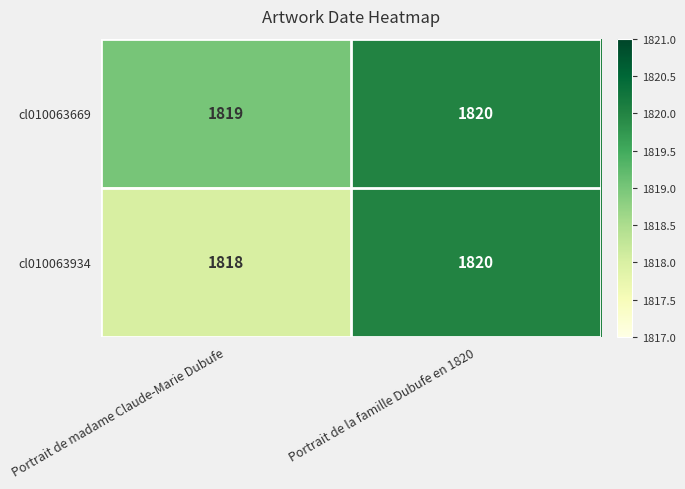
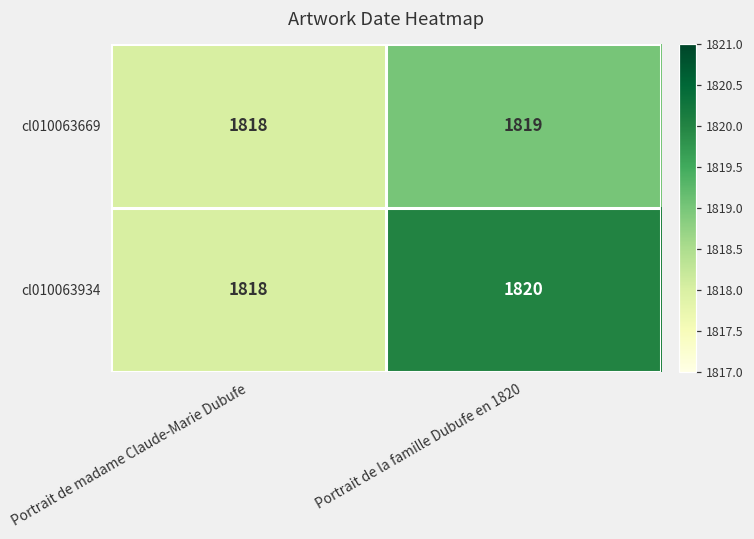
  {
    "cl010063669": {
-     "Portrait de madame Claude-Marie Dubufe": 1819,
-     "Portrait de la famille Dubufe en 1820": 1820
+     "Portrait de madame Claude-Marie Dubufe": 1818,
+     "Portrait de la famille Dubufe en 1820": 1819
    },
    "cl010063934": {
      "Portrait de madame Claude-Marie Dubufe": 1818,
      "Portrait de la famille Dubufe en 1820": 1820
    }
  }
